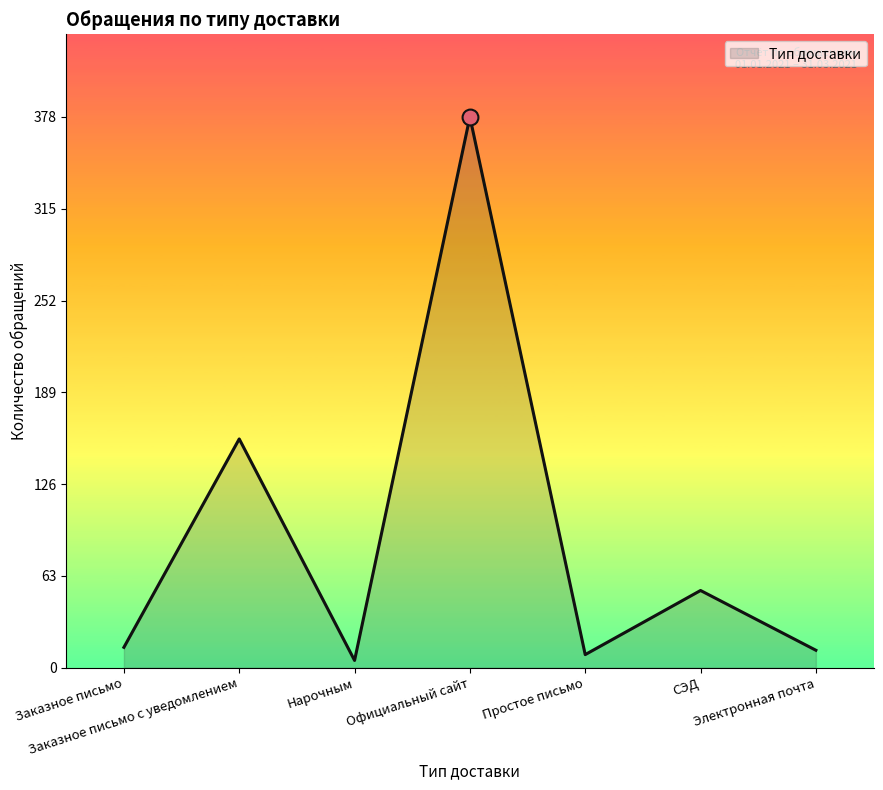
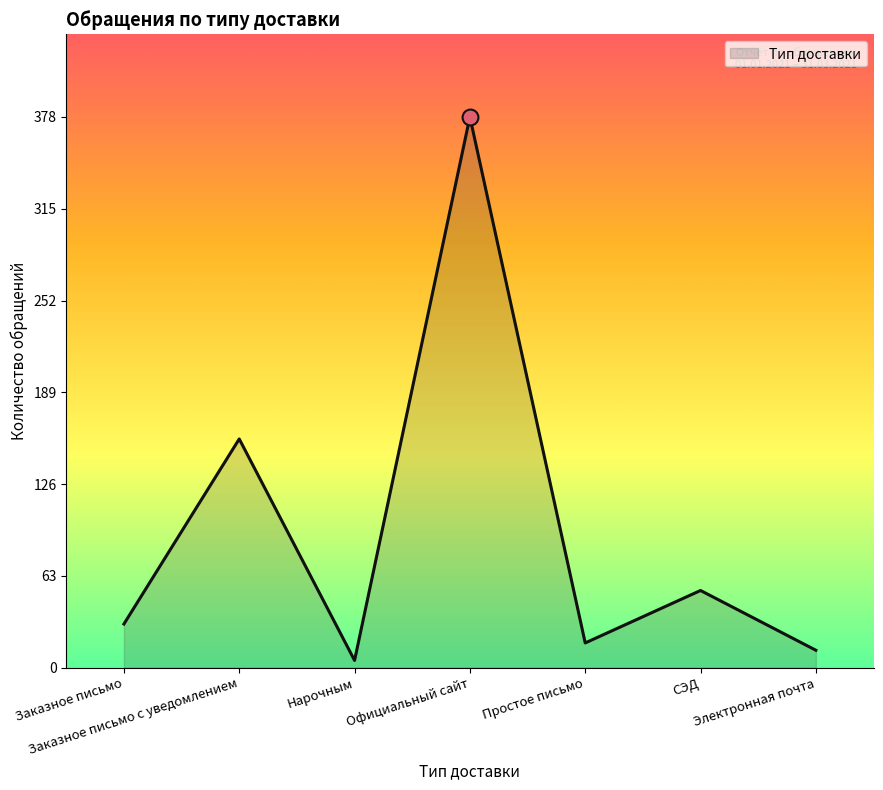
  {
    "Тип доставки": {
-     "Заказное письмо": 14,
+     "Заказное письмо": 30,
      "Заказное письмо с уведомлением": 157,
      "Нарочным": 5,
-     "Простое письмо": 9,
+     "Простое письмо": 17,
      "СЭД": 53,
      "Электронная почта": 12
    }
  }
